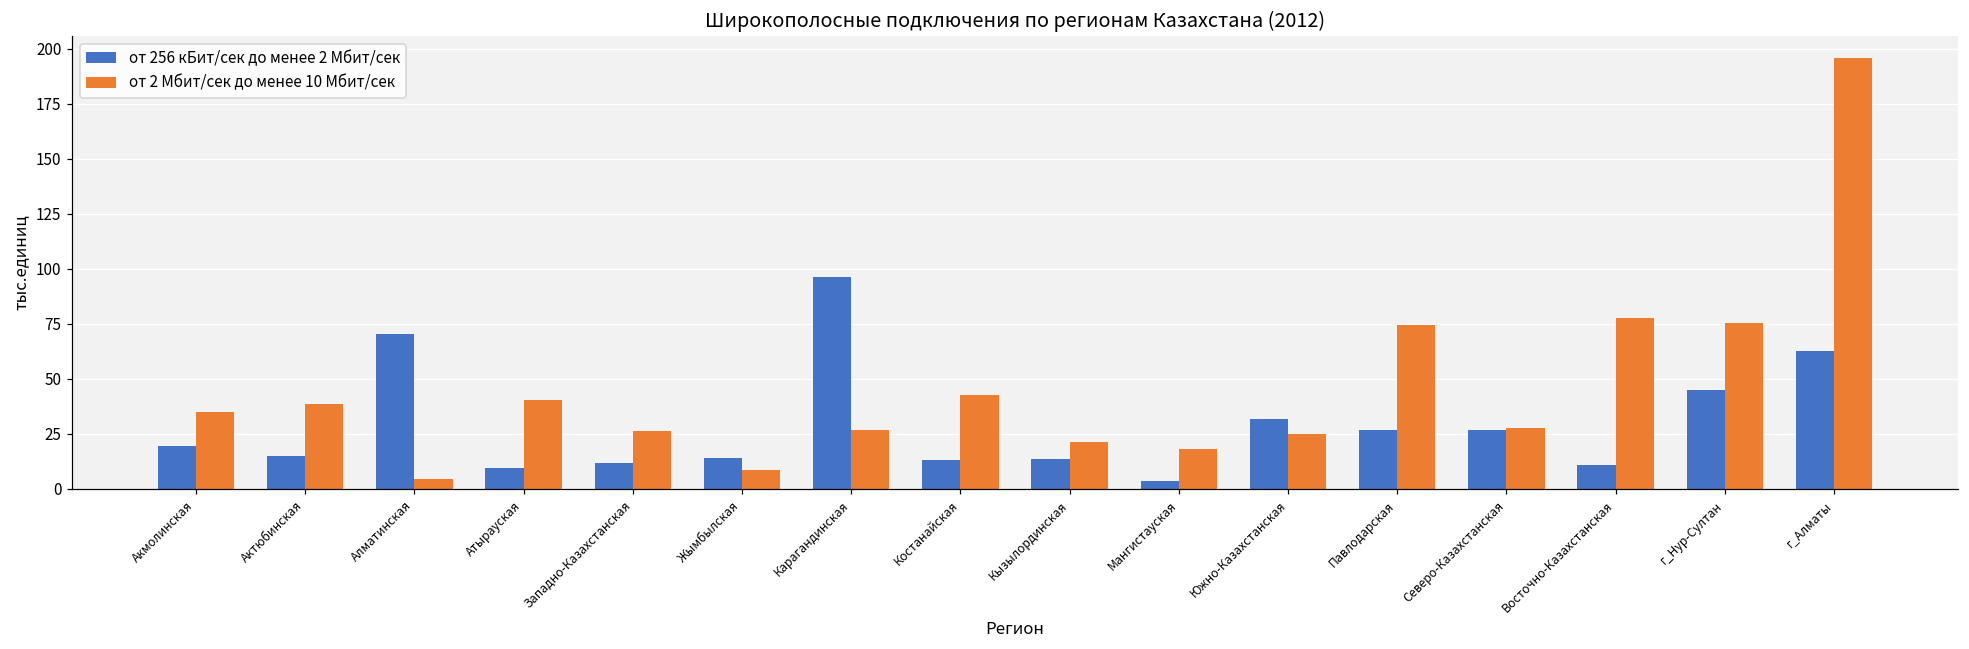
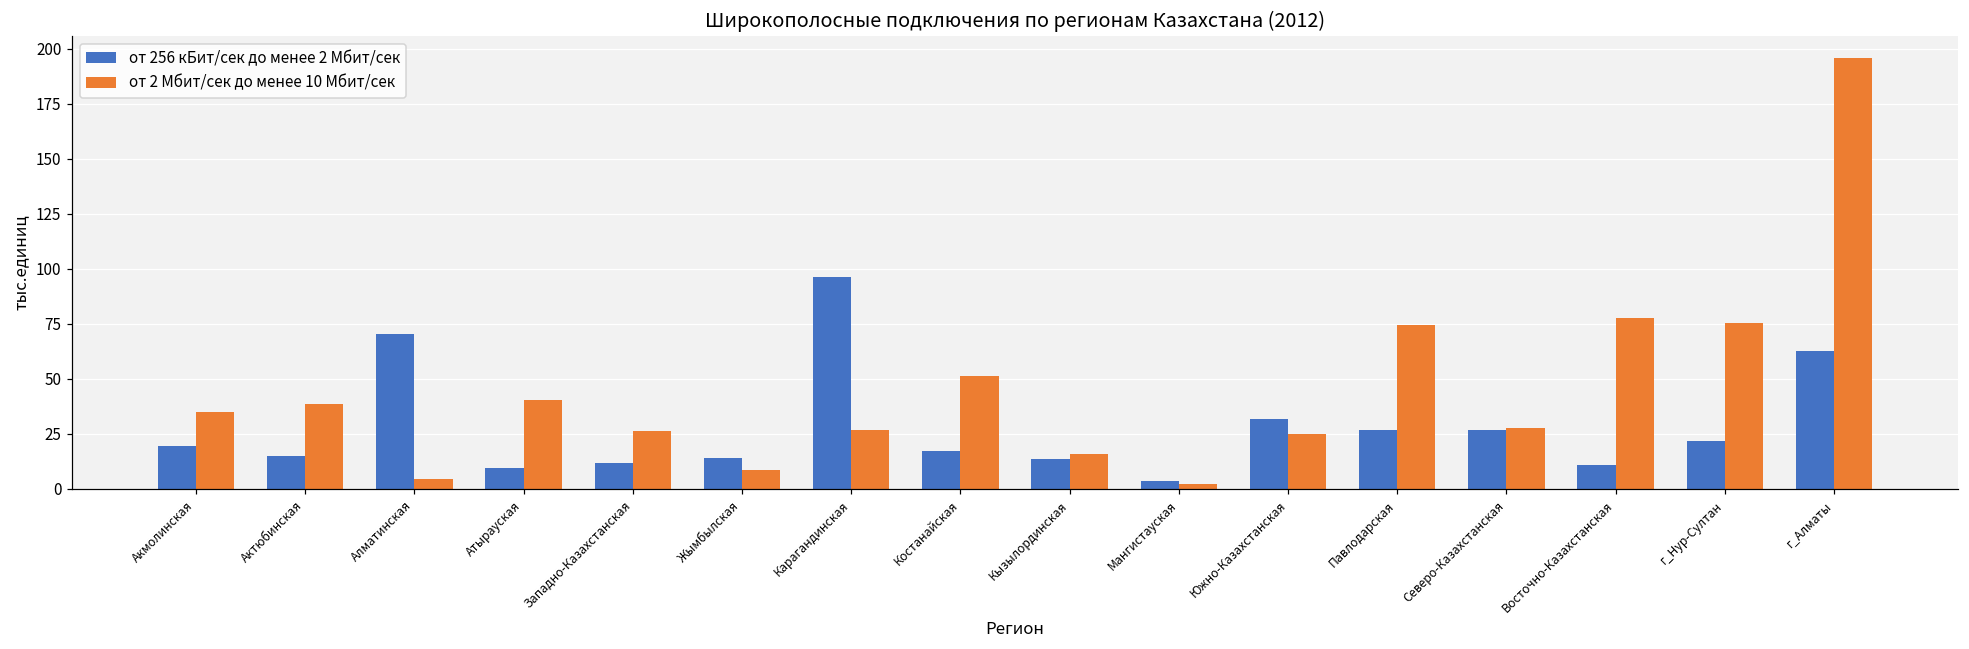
  {
    "от 256 кБит/сек до менее 2 Мбит/сек": {
      "Акмолинская": 20,
      "Актюбинская": 15,
      "Алматинская": 70,
      "Атырауская": 9,
      "Западно-Казахстанская": 12,
      "Жымбылская": 14,
      "Карагандинская": 96,
-     "Костанайская": 13,
+     "Костанайская": 17,
      "Кызылординская": 14,
      "Мангистауская": 4,
      "Южно-Казахстанская": 32,
      "Павлодарская": 27,
      "Северо-Казахстанская": 27,
      "Восточно-Казахстанская": 11,
-     "г_Нур-Султан": 45,
+     "г_Нур-Султан": 22,
      "г_Алматы": 63
    },
    "от 2 Мбит/сек до менее 10 Мбит/сек": {
      "Акмолинская": 35,
      "Актюбинская": 39,
      "Алматинская": 5,
      "Атырауская": 40,
      "Западно-Казахстанская": 26,
      "Жымбылская": 9,
      "Карагандинская": 27,
-     "Костанайская": 43,
-     "Кызылординская": 21,
-     "Мангистауская": 18,
+     "Костанайская": 51,
+     "Кызылординская": 16,
+     "Мангистауская": 2,
      "Южно-Казахстанская": 25,
      "Павлодарская": 75,
      "Северо-Казахстанская": 27,
      "Восточно-Казахстанская": 78,
      "г_Нур-Султан": 75,
      "г_Алматы": 196
    }
  }
